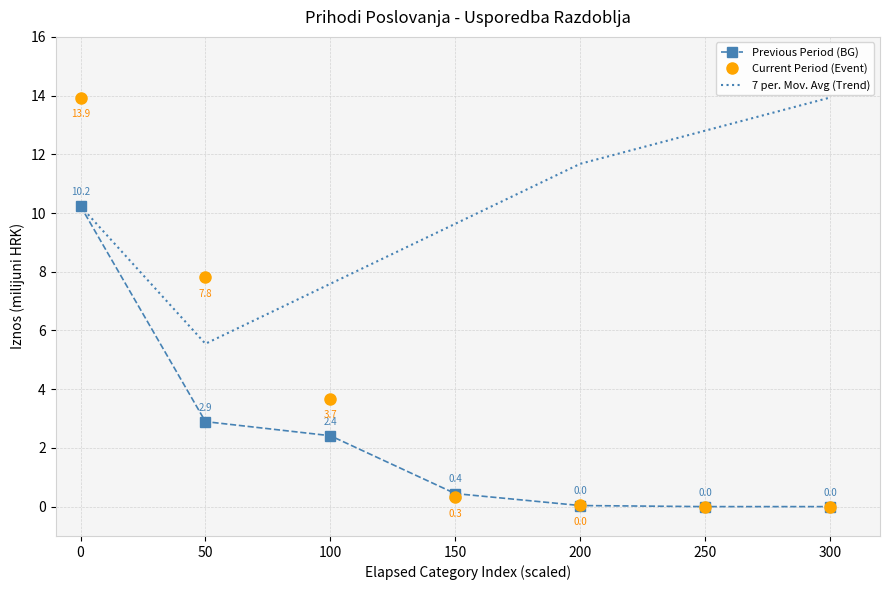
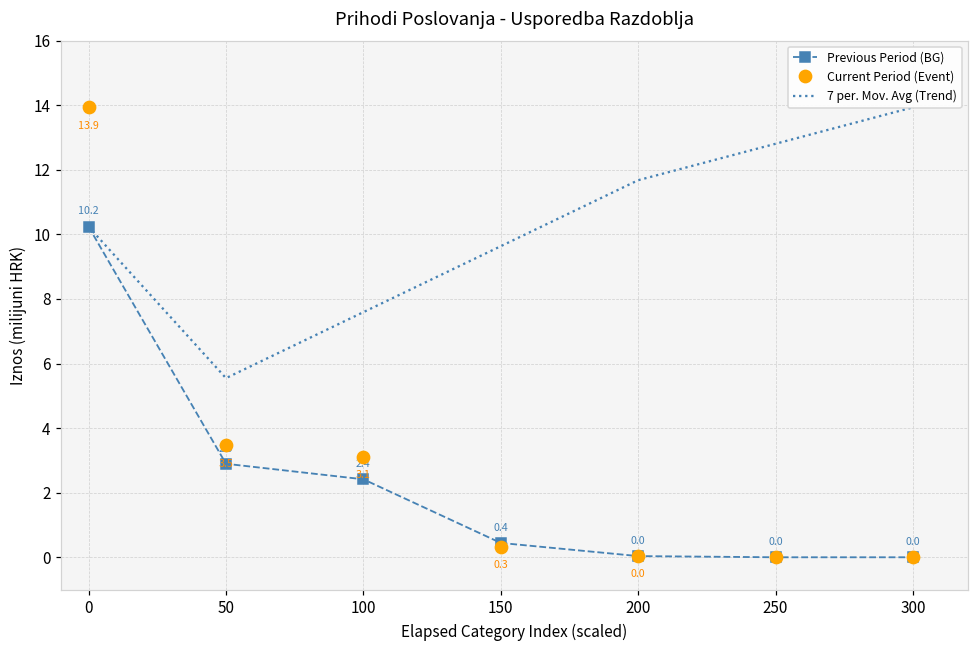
  {
    "Current Period (Event)": {
      "0": 13.9,
-     "50": 7.8,
-     "100": 3.7,
+     "50": 3.5,
+     "100": 3.1,
      "150": 0.3
    }
  }
